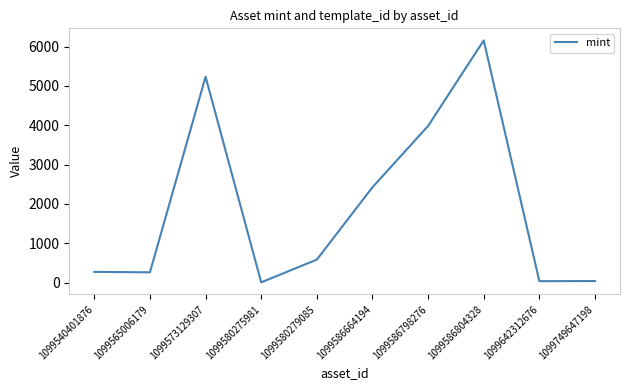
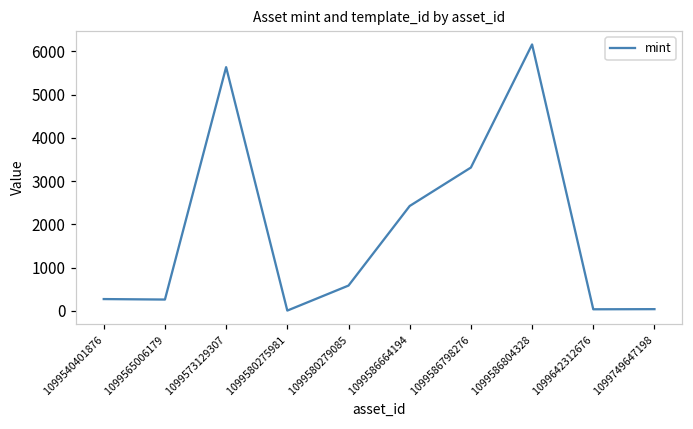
  {
    "1099540401876": 300,
    "1099565006179": 300,
-   "1099573129307": 5200,
+   "1099573129307": 5600,
    "1099580275981": 0,
    "1099580279085": 600,
    "1099586664194": 2400,
-   "1099586798276": 4000,
+   "1099586798276": 3300,
    "1099586804328": 6200,
    "1099642312676": 0,
    "1099749647198": 0
  }
